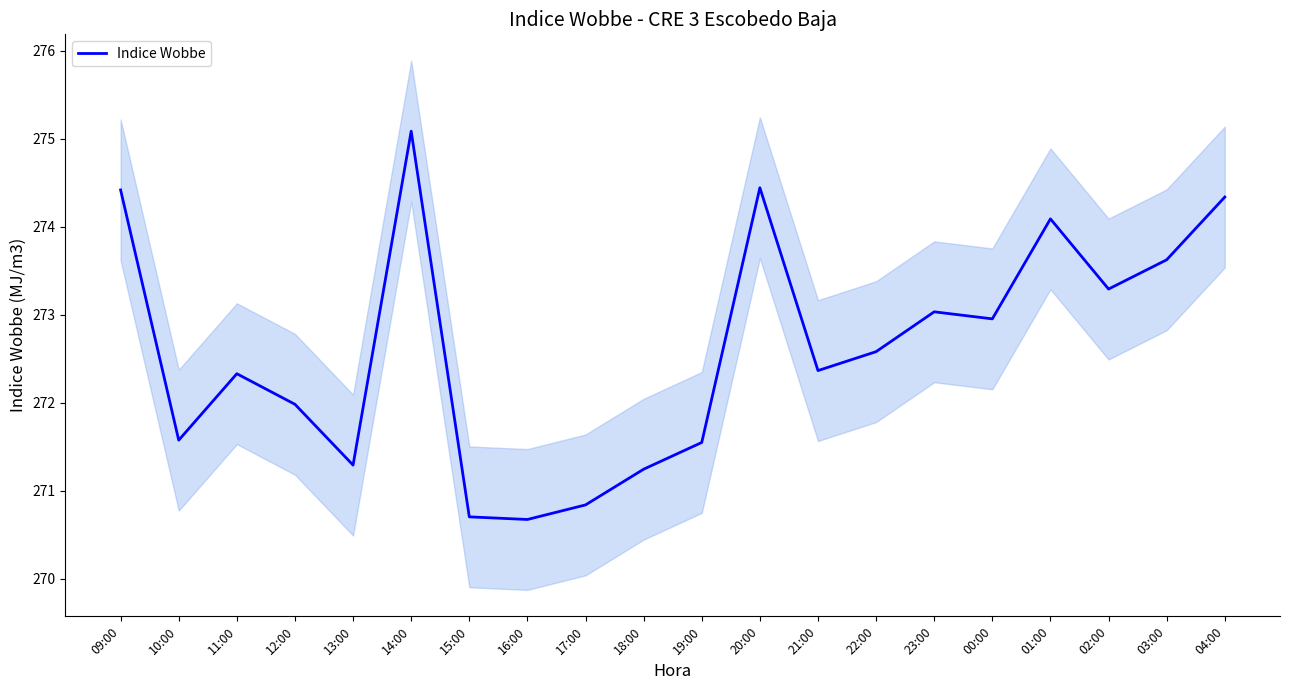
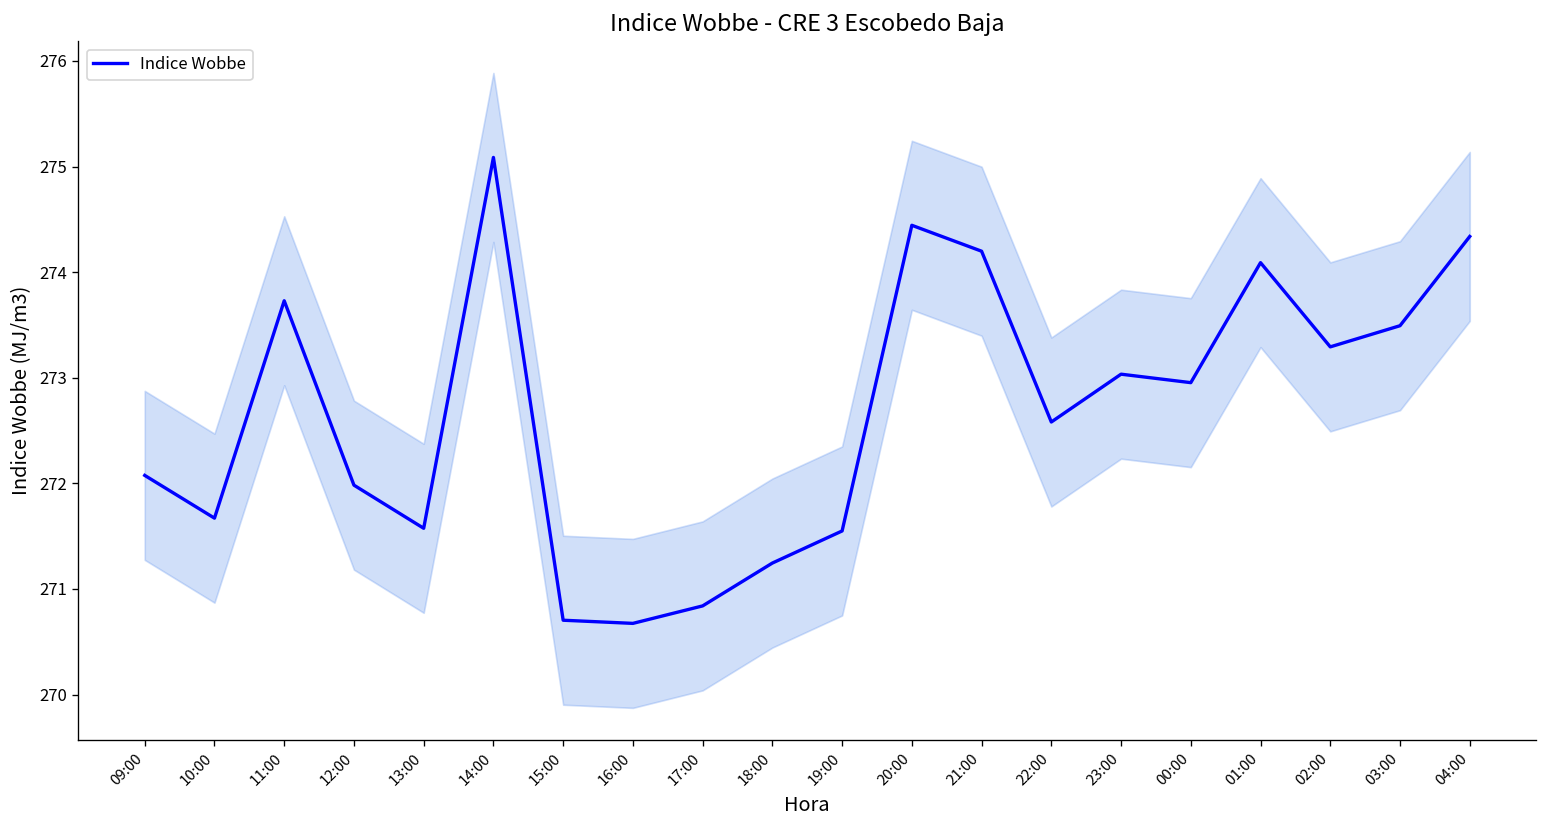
  {
    "Indice Wobbe": {
-     "09:00": 274.4,
-     "10:00": 271.6,
-     "11:00": 272.3,
+     "09:00": 272.1,
+     "10:00": 271.7,
+     "11:00": 273.7,
      "12:00": 272.0,
-     "13:00": 271.3,
+     "13:00": 271.6,
      "14:00": 275.1,
      "15:00": 270.7,
      "16:00": 270.7,
      "17:00": 270.8,
      "18:00": 271.2,
      "19:00": 271.5,
      "20:00": 274.4,
-     "21:00": 272.4,
+     "21:00": 274.2,
      "22:00": 272.6,
      "23:00": 273.0,
      "00:00": 273.0,
      "01:00": 274.1,
      "02:00": 273.3,
-     "03:00": 273.6,
+     "03:00": 273.5,
      "04:00": 274.3
    }
  }
